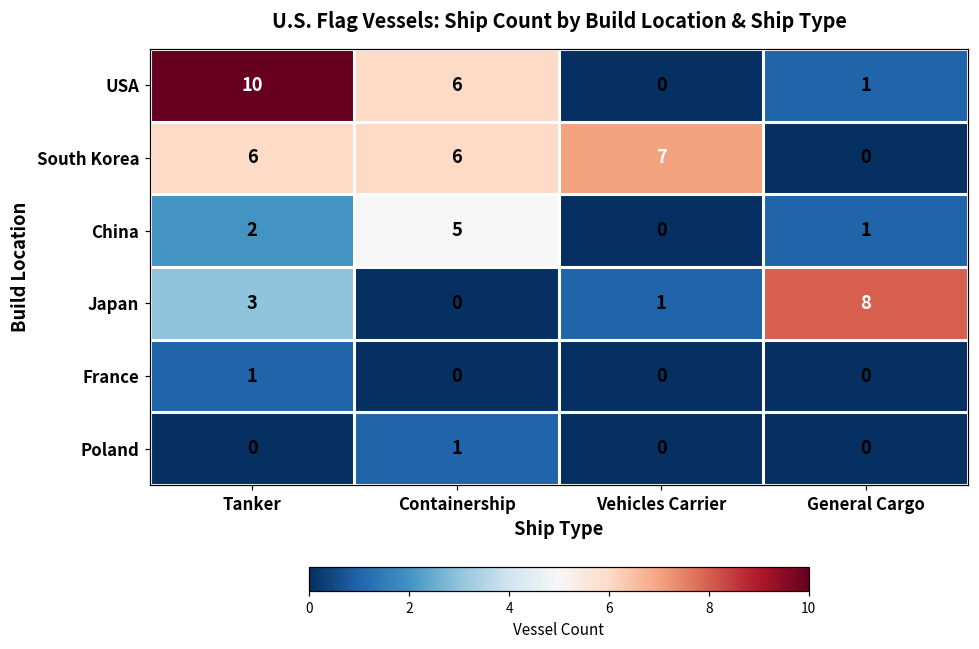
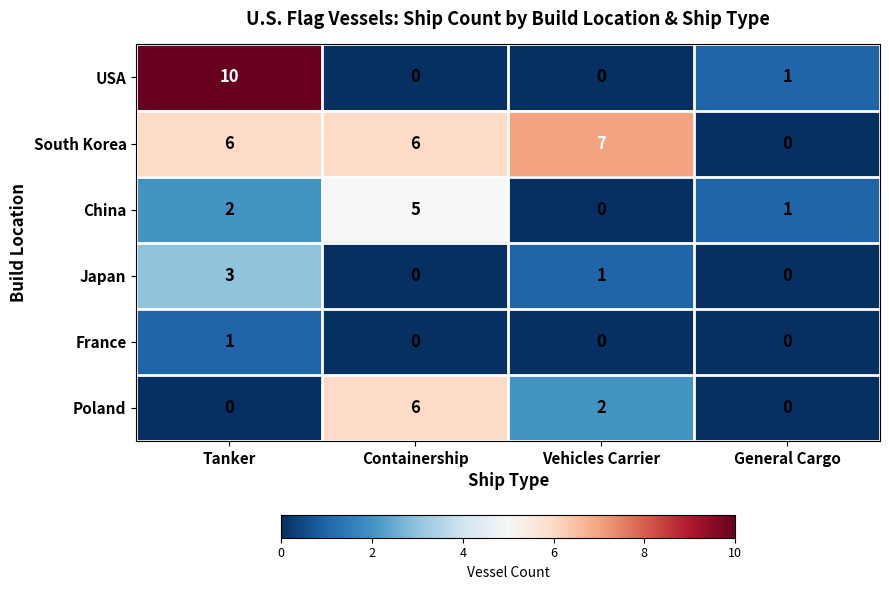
  {
    "USA": {
      "Tanker": 10,
-     "Containership": 6,
+     "Containership": 0,
      "Vehicles Carrier": 0,
      "General Cargo": 1
    },
    "South Korea": {
      "Tanker": 6,
      "Containership": 6,
      "Vehicles Carrier": 7,
      "General Cargo": 0
    },
    "China": {
      "Tanker": 2,
      "Containership": 5,
      "Vehicles Carrier": 0,
      "General Cargo": 1
    },
    "Japan": {
      "Tanker": 3,
      "Containership": 0,
      "Vehicles Carrier": 1,
-     "General Cargo": 8
+     "General Cargo": 0
    },
    "France": {
      "Tanker": 1,
      "Containership": 0,
      "Vehicles Carrier": 0,
      "General Cargo": 0
    },
    "Poland": {
      "Tanker": 0,
-     "Containership": 1,
-     "Vehicles Carrier": 0,
+     "Containership": 6,
+     "Vehicles Carrier": 2,
      "General Cargo": 0
    }
  }
